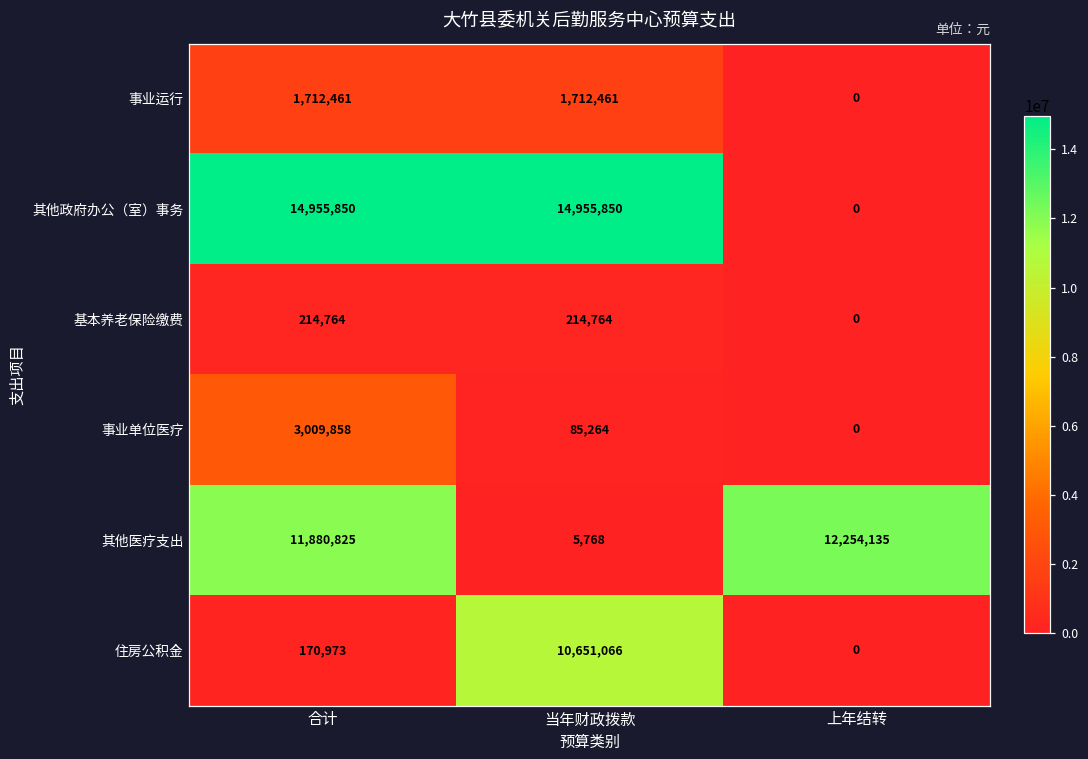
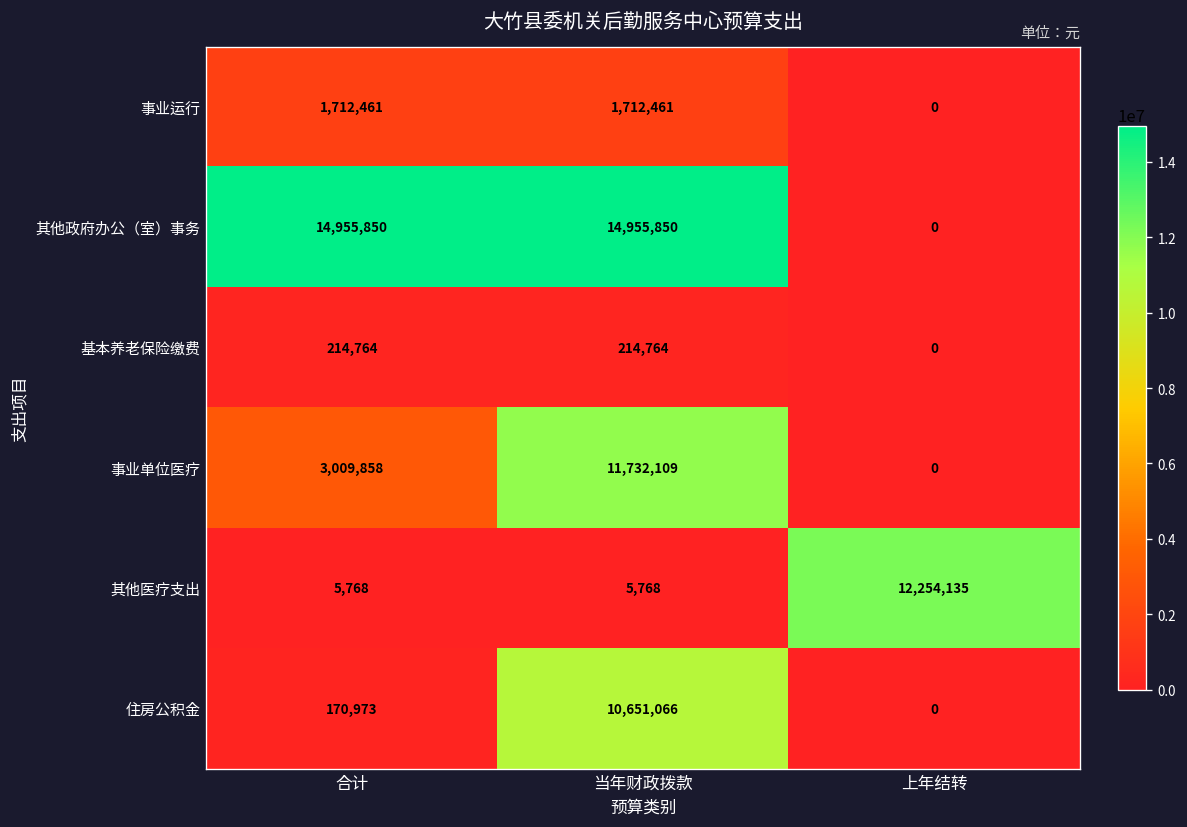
  {
    "事业运行": {
      "合计": "1,712,461",
      "当年财政拨款": "1,712,461",
      "上年结转": "0"
    },
    "其他政府办公（室）事务": {
      "合计": "14,955,850",
      "当年财政拨款": "14,955,850",
      "上年结转": "0"
    },
    "基本养老保险缴费": {
      "合计": "214,764",
      "当年财政拨款": "214,764",
      "上年结转": "0"
    },
    "事业单位医疗": {
      "合计": "3,009,858",
-     "当年财政拨款": "85,264",
+     "当年财政拨款": "11,732,109",
      "上年结转": "0"
    },
    "其他医疗支出": {
-     "合计": "11,880,825",
+     "合计": "5,768",
      "当年财政拨款": "5,768",
      "上年结转": "12,254,135"
    },
    "住房公积金": {
      "合计": "170,973",
      "当年财政拨款": "10,651,066",
      "上年结转": "0"
    }
  }
